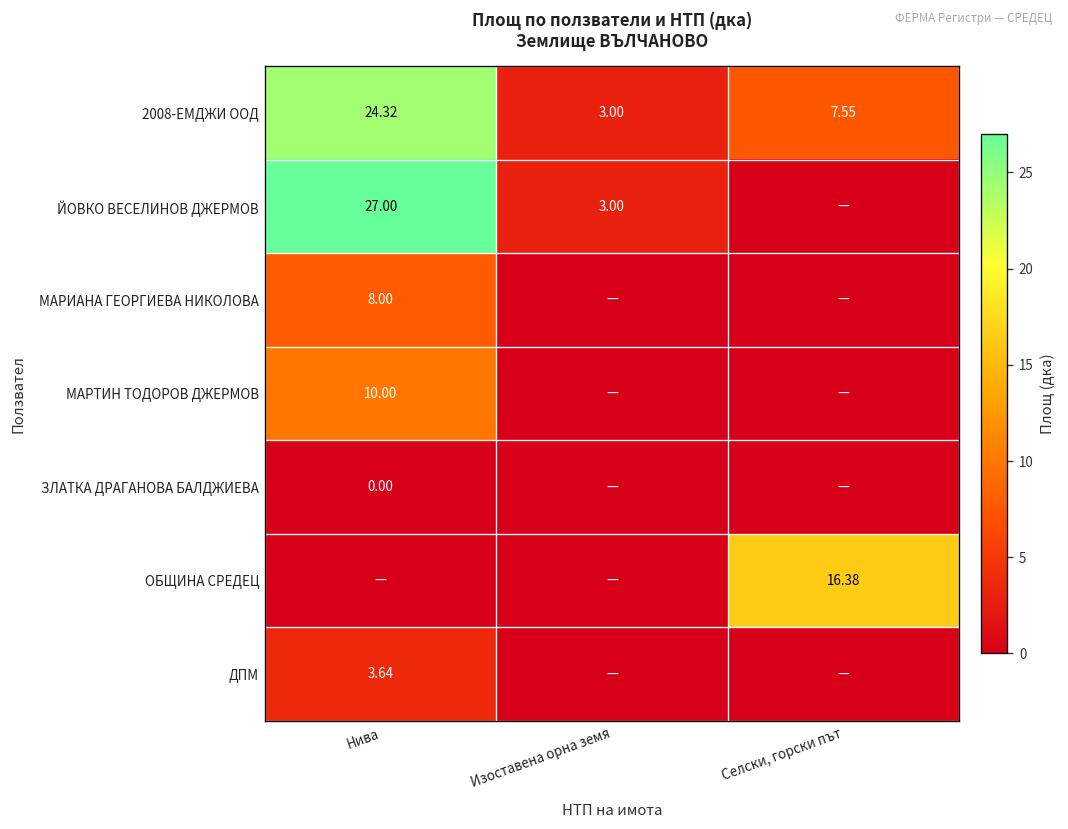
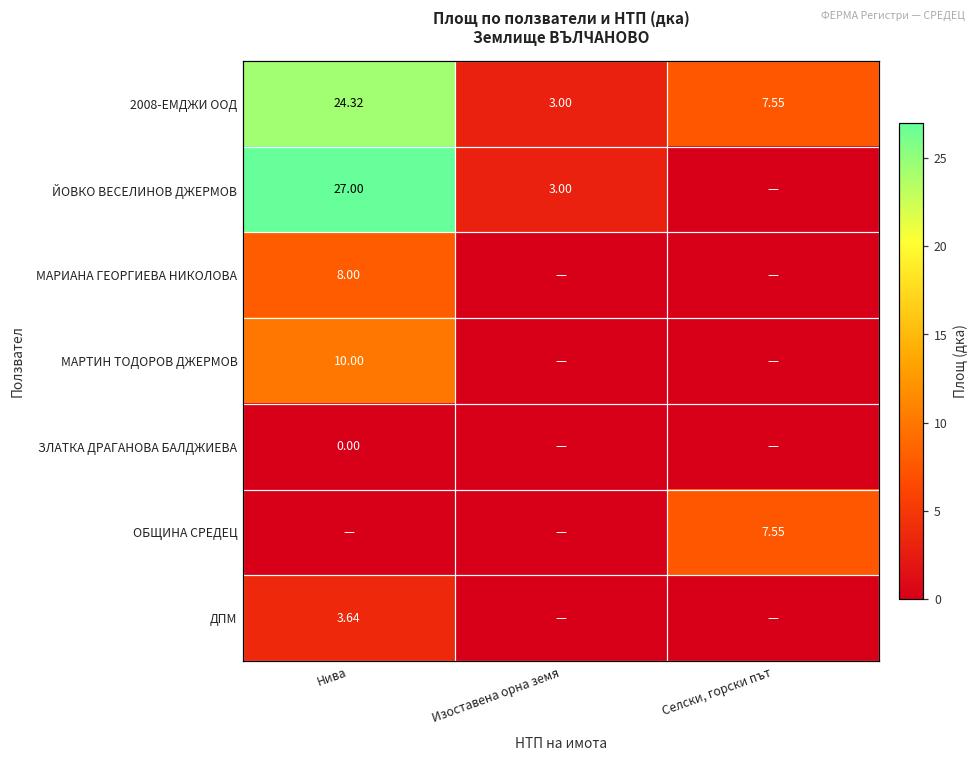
  {
    "2008-ЕМДЖИ ООД": {
      "Нива": 24.32,
      "Изоставена орна земя": 3.00,
      "Селски, горски път": 7.55
    },
    "ЙОВКО ВЕСЕЛИНОВ ДЖЕРМОВ": {
      "Нива": 27.00,
      "Изоставена орна земя": 3.00
    },
    "МАРИАНА ГЕОРГИЕВА НИКОЛОВА": {
      "Нива": 8.00
    },
    "МАРТИН ТОДОРОВ ДЖЕРМОВ": {
      "Нива": 10.00
    },
    "ЗЛАТКА ДРАГАНОВА БАЛДЖИЕВА": {
      "Нива": 0.00
    },
    "ОБЩИНА СРЕДЕЦ": {
-     "Селски, горски път": 16.38
+     "Селски, горски път": 7.55
    },
    "ДПМ": {
      "Нива": 3.64
    }
  }
